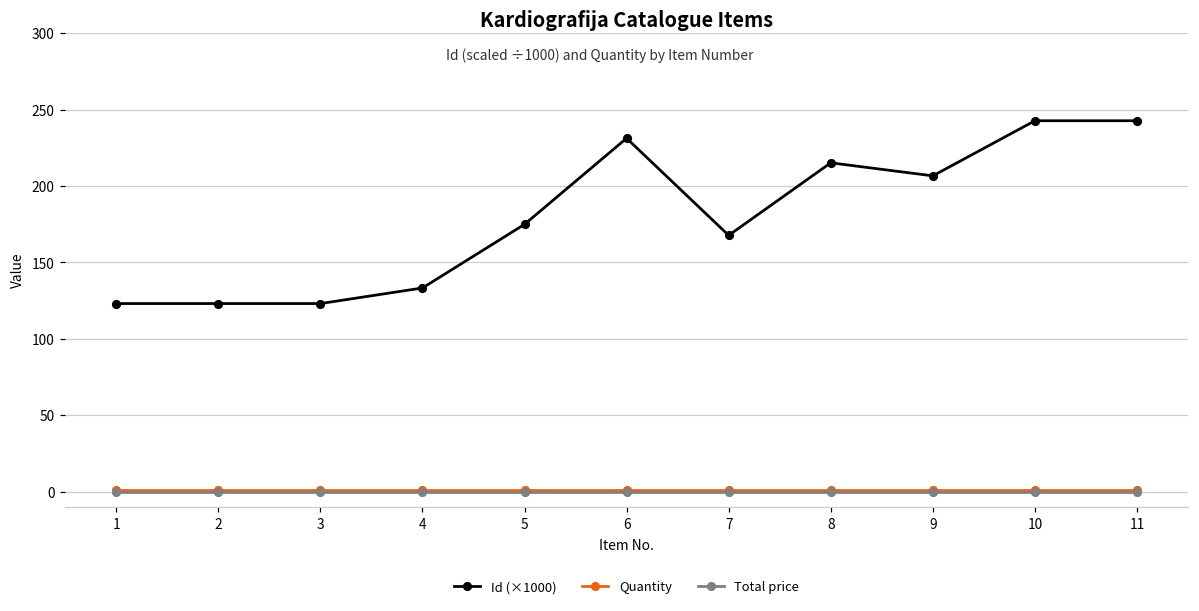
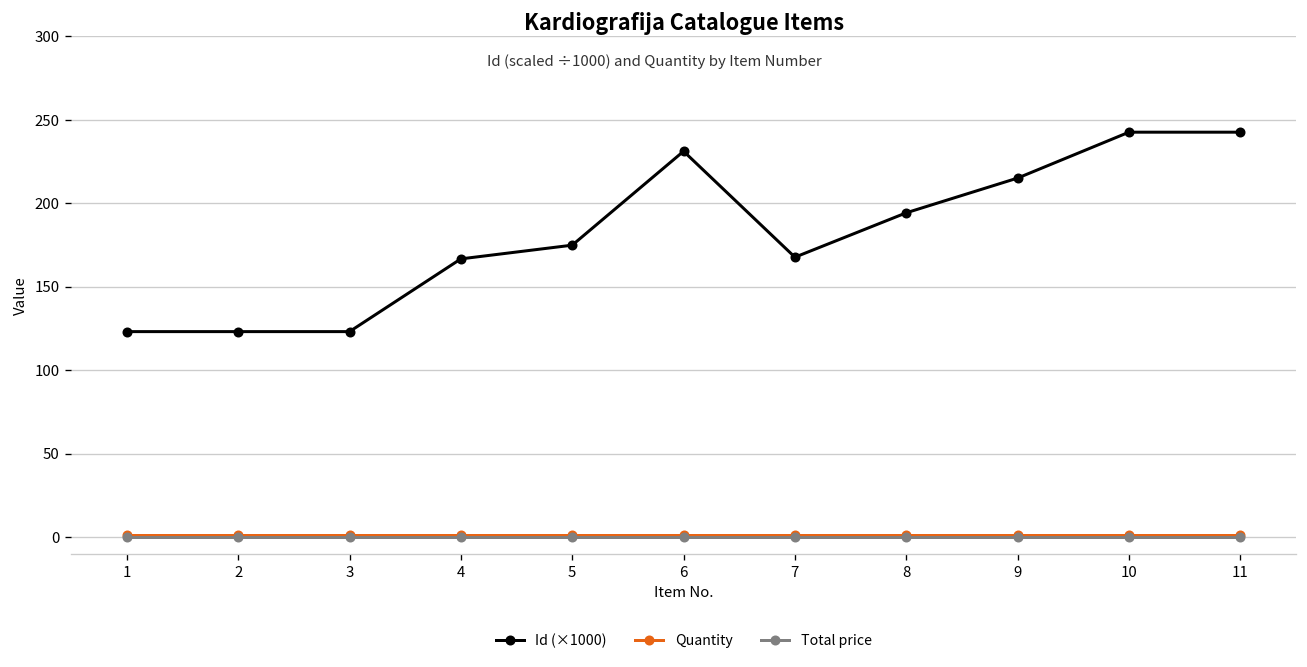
  {
    "Id (×1000)": {
      "1": 123,
      "2": 123,
      "3": 123,
-     "4": 133,
+     "4": 167,
      "5": 175,
      "6": 231,
      "7": 168,
-     "8": 215,
-     "9": 207,
+     "8": 194,
+     "9": 215,
      "10": 243,
      "11": 243
    }
  }
